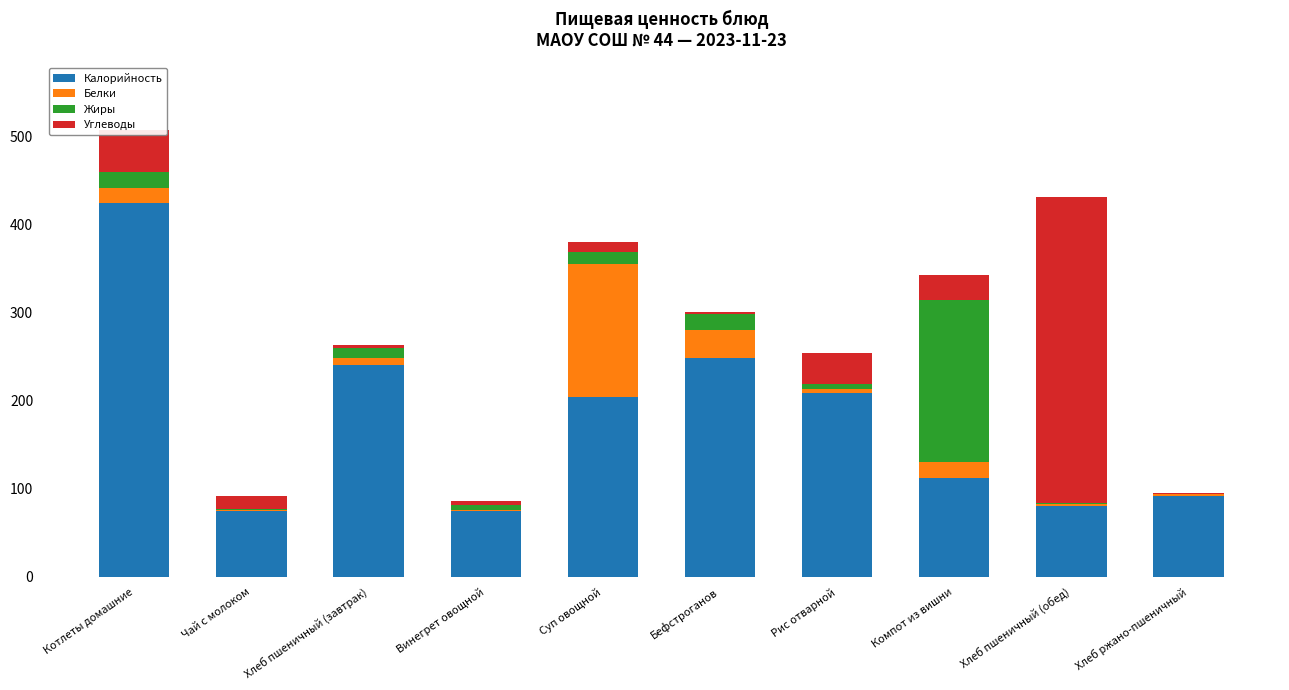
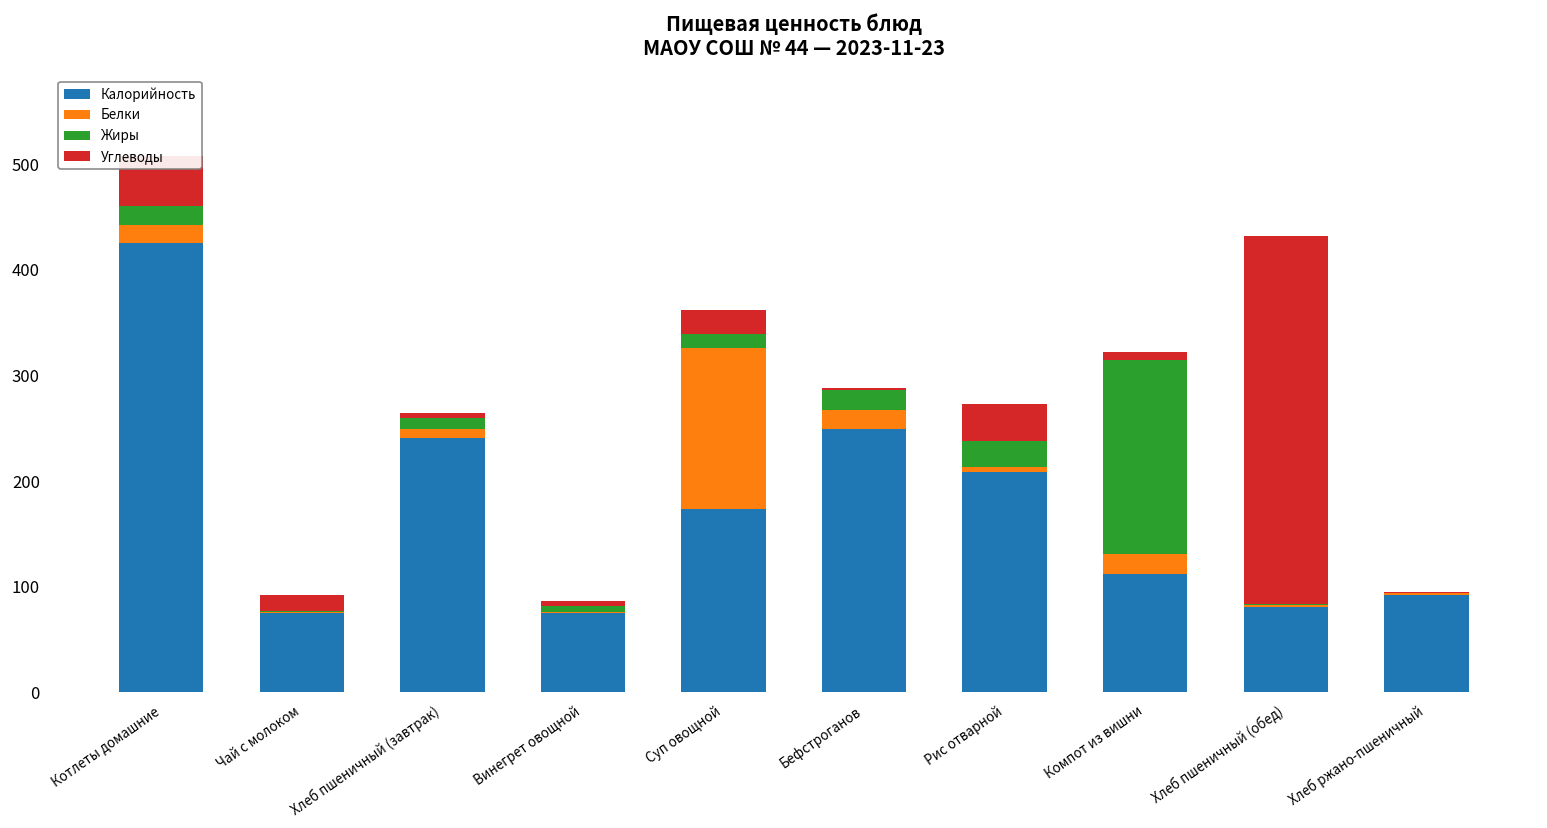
  {
    "Калорийность": {
      "Котлеты домашние": 430,
      "Чай с молоком": 80,
      "Хлеб пшеничный (завтрак)": 240,
      "Винегрет овощной": 80,
-     "Суп овощной": 200,
+     "Суп овощной": 170,
      "Бефстроганов": 250,
      "Рис отварной": 210,
      "Компот из вишни": 110,
      "Хлеб пшеничный (обед)": 80,
      "Хлеб ржано-пшеничный": 90
    },
    "Белки": {
      "Котлеты домашние": 20,
      "Хлеб пшеничный (завтрак)": 10,
      "Суп овощной": 150,
-     "Бефстроганов": 30,
+     "Бефстроганов": 20,
      "Рис отварной": 0,
      "Компот из вишни": 20
    },
    "Жиры": {
      "Котлеты домашние": 20,
      "Хлеб пшеничный (завтрак)": 10,
      "Винегрет овощной": 10,
      "Суп овощной": 10,
      "Бефстроганов": 20,
-     "Рис отварной": 10,
+     "Рис отварной": 30,
      "Компот из вишни": 180,
      "Хлеб ржано-пшеничный": 0
    },
    "Углеводы": {
      "Чай с молоком": 20,
      "Хлеб пшеничный (завтрак)": 0,
      "Винегрет овощной": 0,
-     "Суп овощной": 10,
+     "Суп овощной": 20,
      "Рис отварной": 40,
-     "Компот из вишни": 30,
+     "Компот из вишни": 10,
      "Хлеб пшеничный (обед)": 350
    }
  }
